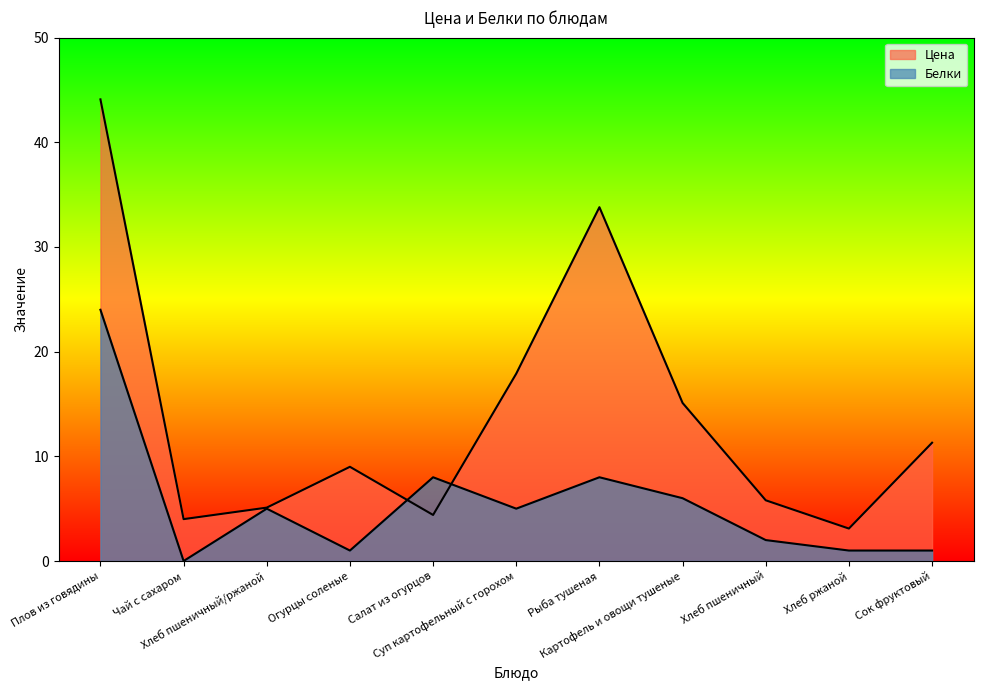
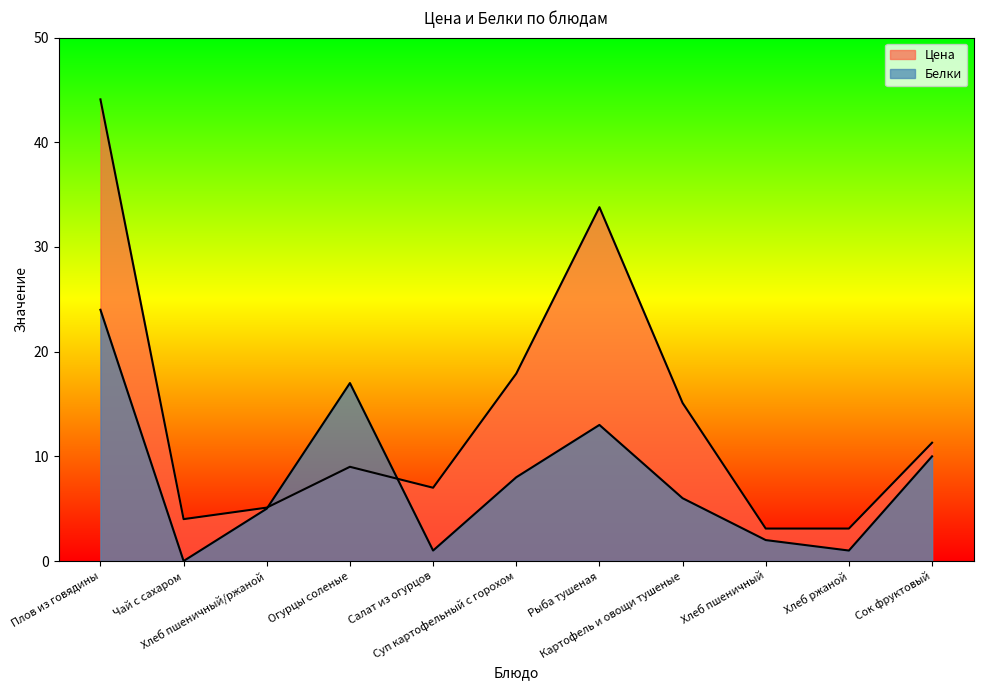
  {
    "Цена": {
      "Плов из говядины": 44.1,
      "Чай с сахаром": 4.0,
      "Огурцы соленые": 9.0,
-     "Салат из огурцов": 4.4,
+     "Салат из огурцов": 7.0,
      "Суп картофельный с горохом": 17.9,
      "Рыба тушеная": 33.8,
      "Картофель и овощи тушеные": 15.1,
-     "Хлеб пшеничный": 5.8,
+     "Хлеб пшеничный": 3.1,
      "Хлеб ржаной": 3.1,
      "Сок фруктовый": 11.3
    },
    "Белки": {
      "Плов из говядины": 24,
      "Чай с сахаром": 0,
-     "Огурцы соленые": 1,
-     "Салат из огурцов": 8,
-     "Суп картофельный с горохом": 5,
-     "Рыба тушеная": 8,
+     "Огурцы соленые": 17,
+     "Салат из огурцов": 1,
+     "Суп картофельный с горохом": 8,
+     "Рыба тушеная": 13,
      "Картофель и овощи тушеные": 6,
      "Хлеб пшеничный": 2,
      "Хлеб ржаной": 1,
-     "Сок фруктовый": 1
+     "Сок фруктовый": 10
    }
  }
